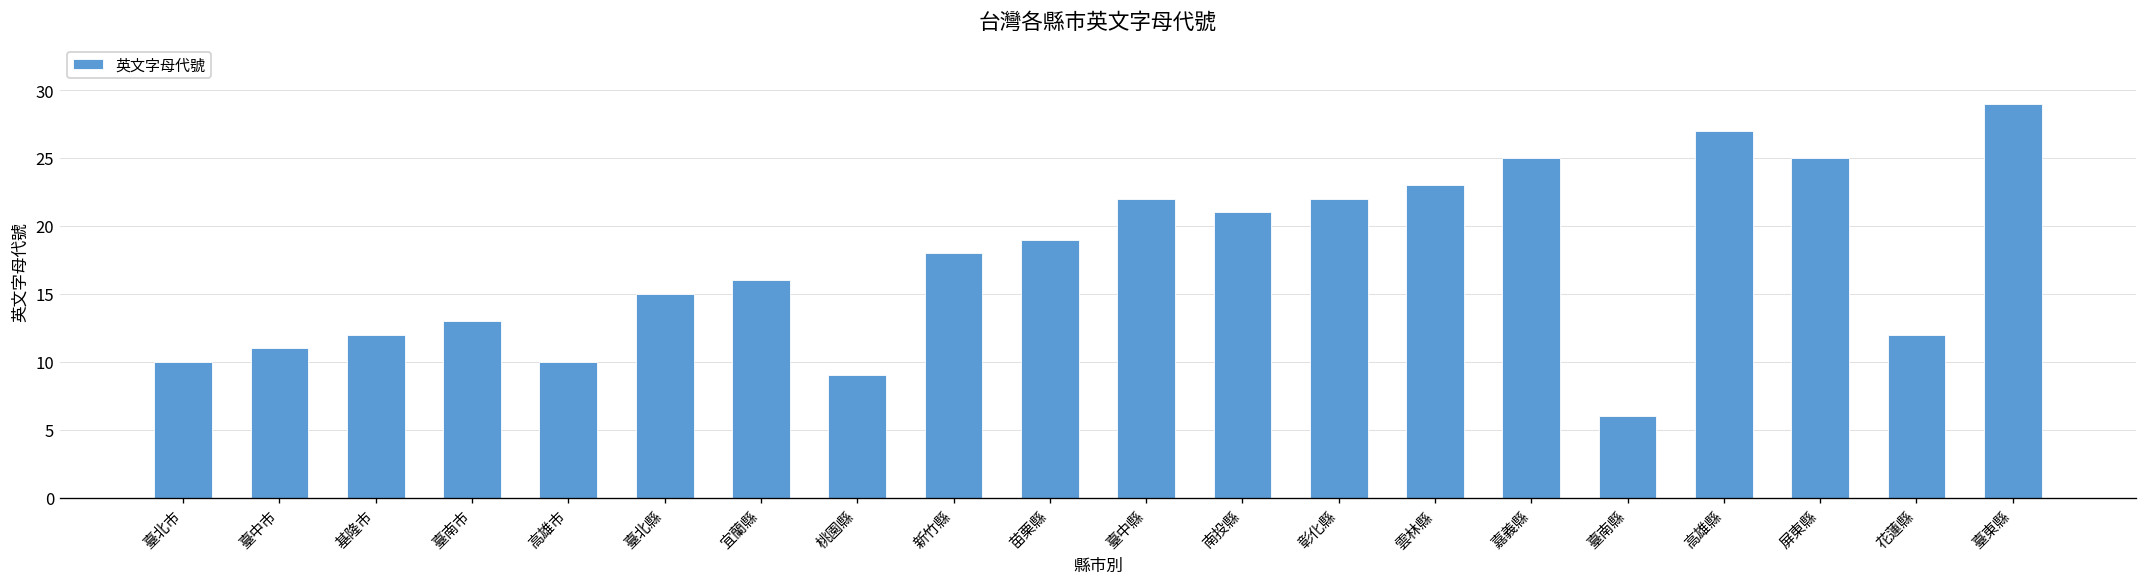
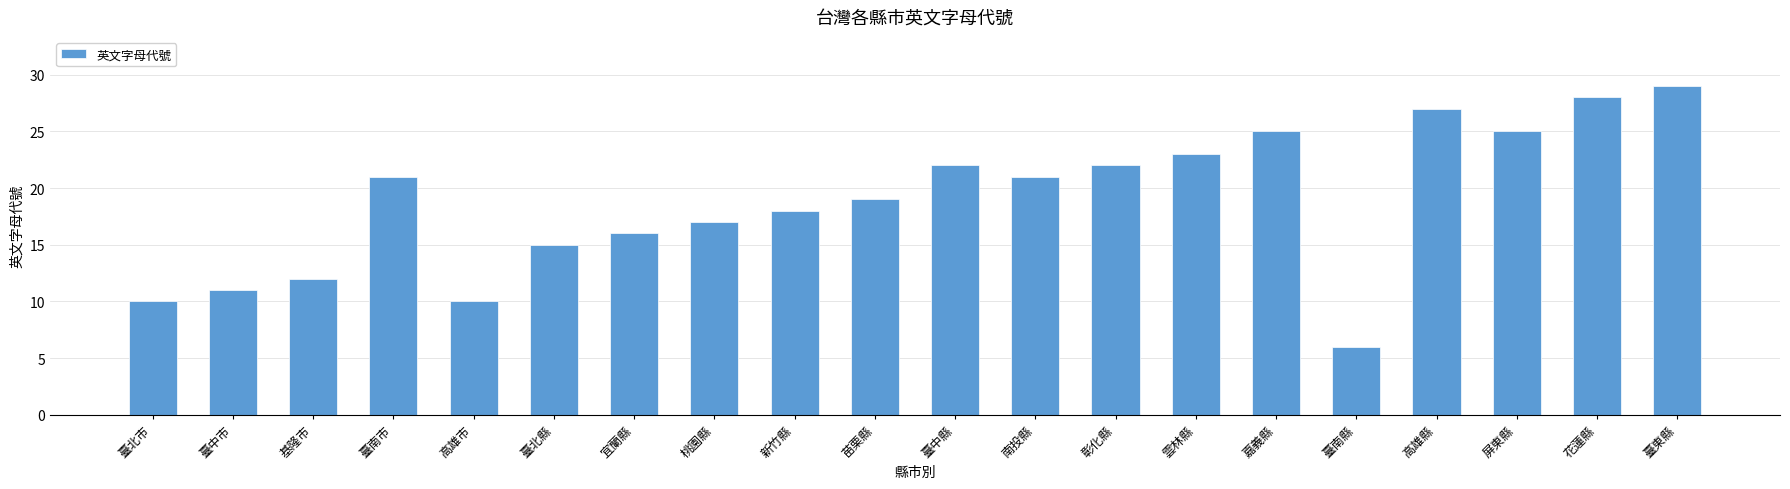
  {
    "臺北市": 10,
    "臺中市": 11,
    "基隆市": 12,
-   "臺南市": 13,
+   "臺南市": 21,
    "高雄市": 10,
    "臺北縣": 15,
    "宜蘭縣": 16,
-   "桃園縣": 9,
+   "桃園縣": 17,
    "新竹縣": 18,
    "苗栗縣": 19,
    "臺中縣": 22,
    "南投縣": 21,
    "彰化縣": 22,
    "雲林縣": 23,
    "嘉義縣": 25,
    "臺南縣": 6,
    "高雄縣": 27,
    "屏東縣": 25,
-   "花蓮縣": 12,
+   "花蓮縣": 28,
    "臺東縣": 29
  }
